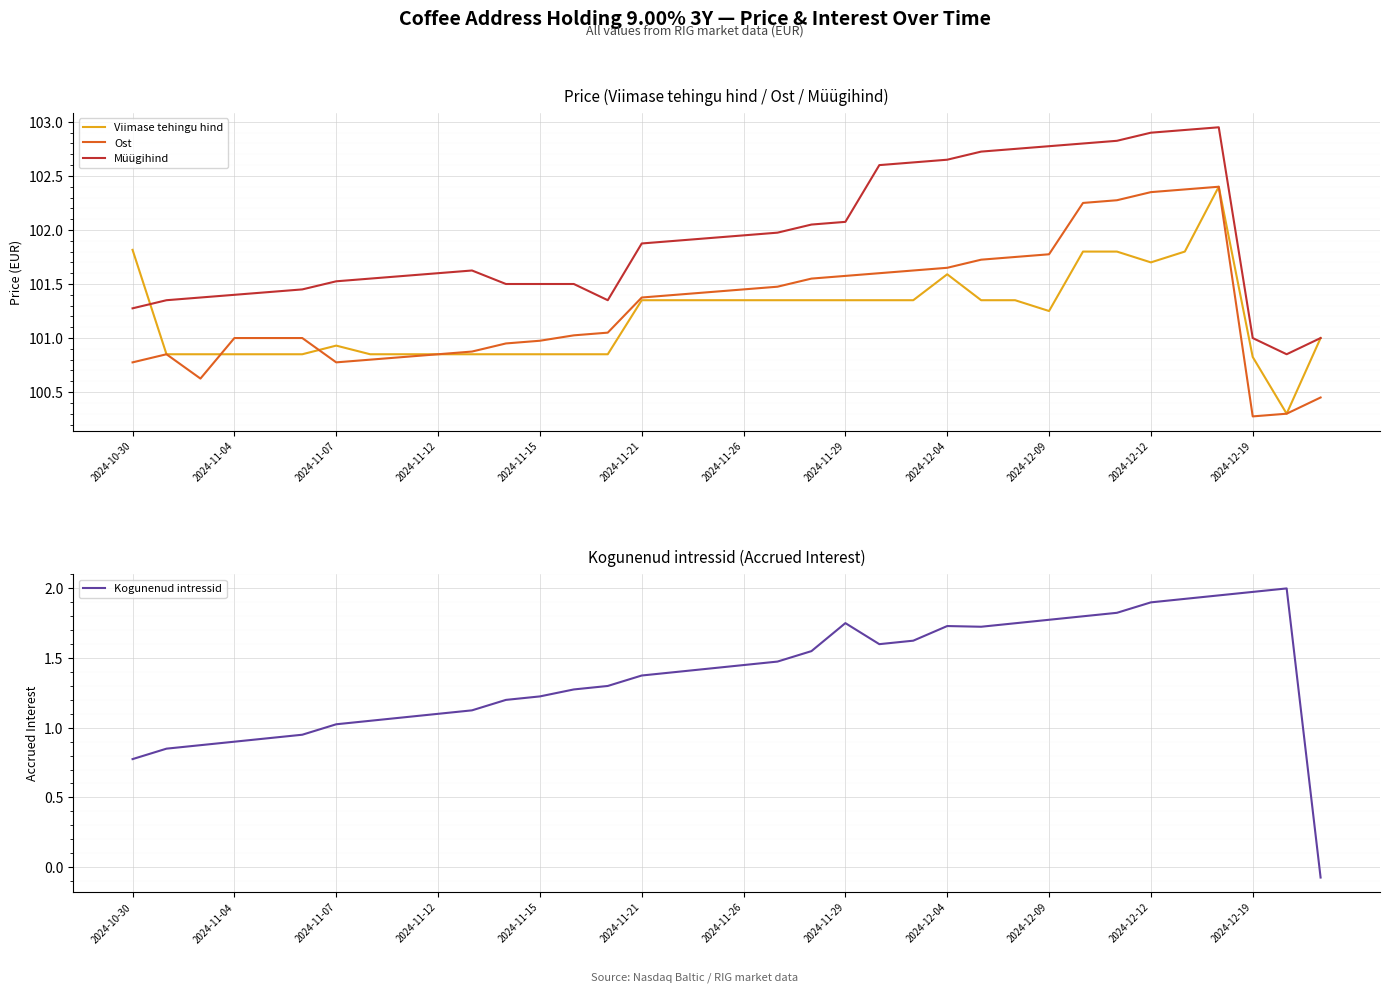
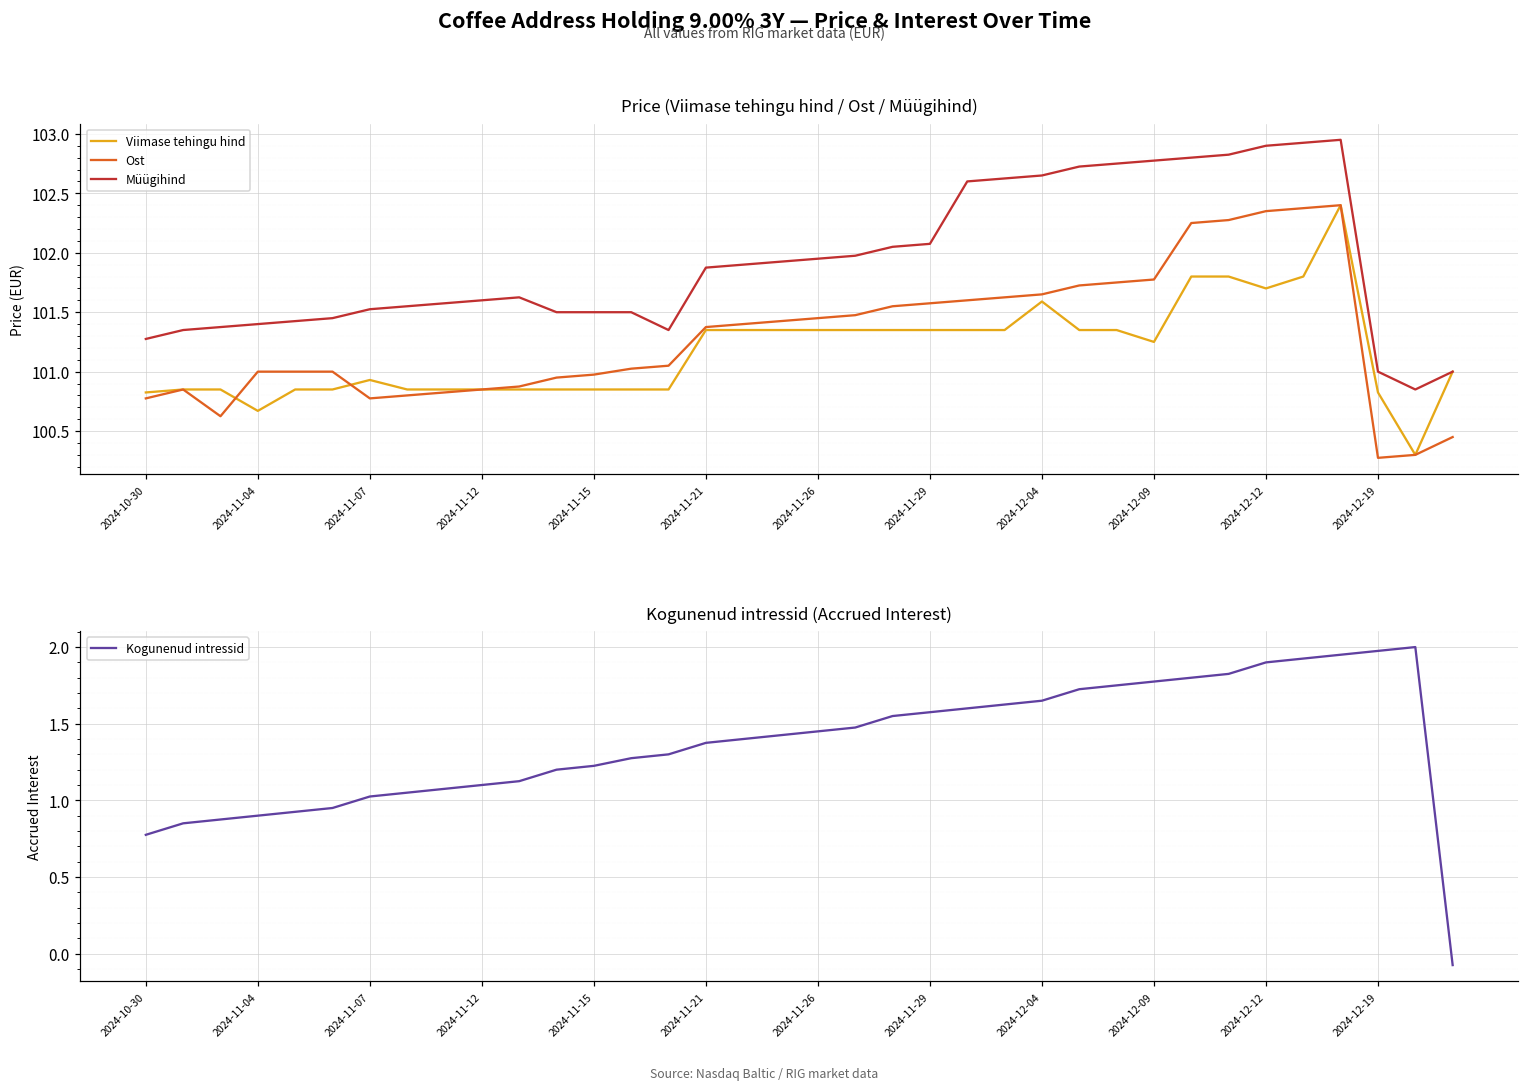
  {
    "Price (Viimase tehingu hind / Ost / Müügihind)": {
      "Viimase tehingu hind": {
-       "2024-10-30": 101.82,
-       "2024-11-04": 100.85,
+       "2024-10-30": 100.83,
+       "2024-11-04": 100.67,
        "2024-11-07": 100.93,
        "2024-11-15": 100.85,
        "2024-11-21": 101.35,
        "2024-11-26": 101.35,
        "2024-11-29": 101.35,
        "2024-12-04": 101.59,
        "2024-12-09": 101.25,
        "2024-12-12": 101.70,
        "2024-12-19": 100.83
      }
    },
    "Kogunenud intressid (Accrued Interest)": {
      "2024-10-30": 0.78,
      "2024-11-04": 0.90,
      "2024-11-07": 1.03,
      "2024-11-12": 1.10,
      "2024-11-15": 1.23,
      "2024-11-21": 1.38,
      "2024-11-26": 1.45,
-     "2024-11-29": 1.75,
-     "2024-12-04": 1.73,
+     "2024-11-29": 1.58,
+     "2024-12-04": 1.65,
      "2024-12-09": 1.78,
      "2024-12-12": 1.90,
      "2024-12-19": 1.98
    }
  }
